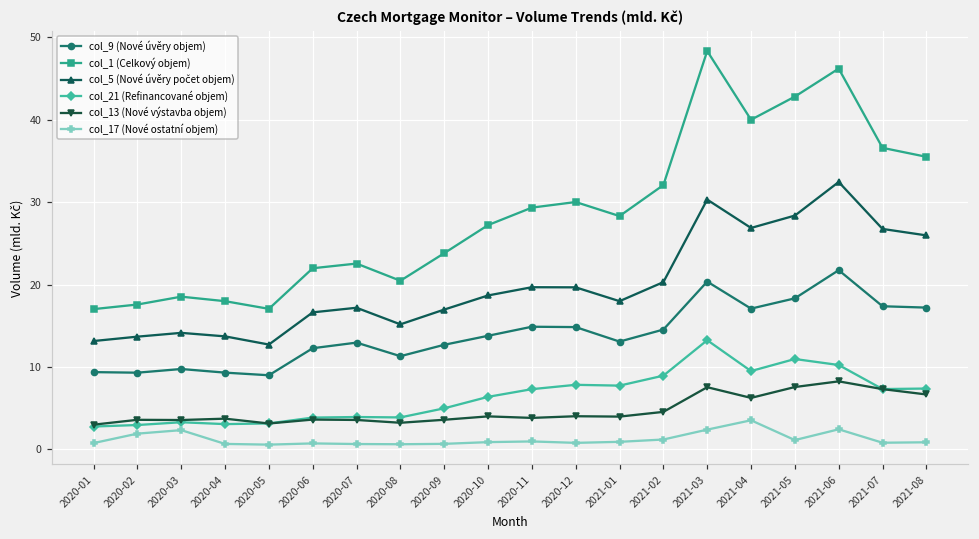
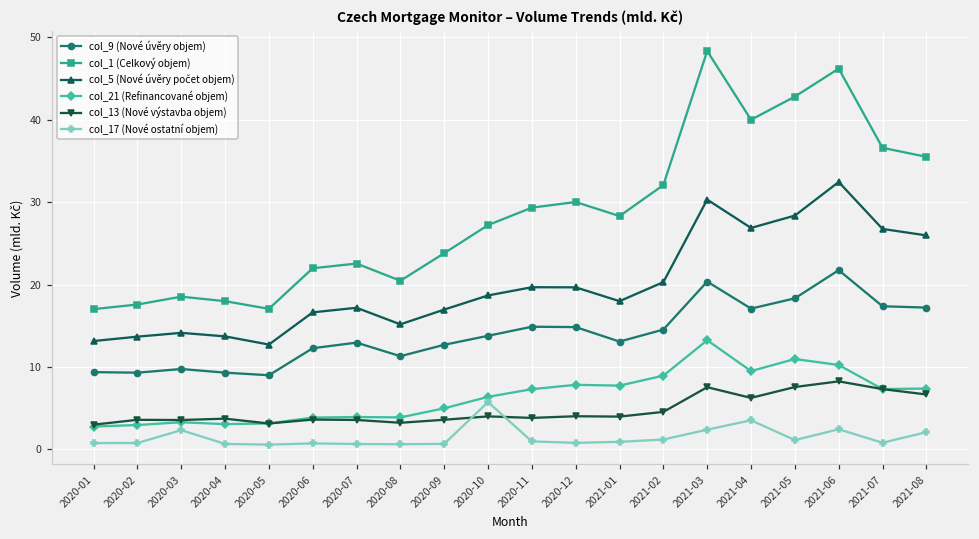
  {
    "col_17 (Nové ostatní objem)": {
      "2020-01": 1,
-     "2020-02": 2,
+     "2020-02": 1,
      "2020-03": 2,
      "2020-04": 1,
      "2020-05": 1,
      "2020-06": 1,
      "2020-07": 1,
      "2020-08": 1,
      "2020-09": 1,
-     "2020-10": 1,
+     "2020-10": 6,
      "2020-11": 1,
      "2020-12": 1,
      "2021-01": 1,
      "2021-02": 1,
      "2021-03": 2,
      "2021-04": 4,
      "2021-05": 1,
      "2021-06": 2,
      "2021-07": 1,
-     "2021-08": 1
+     "2021-08": 2
    }
  }
